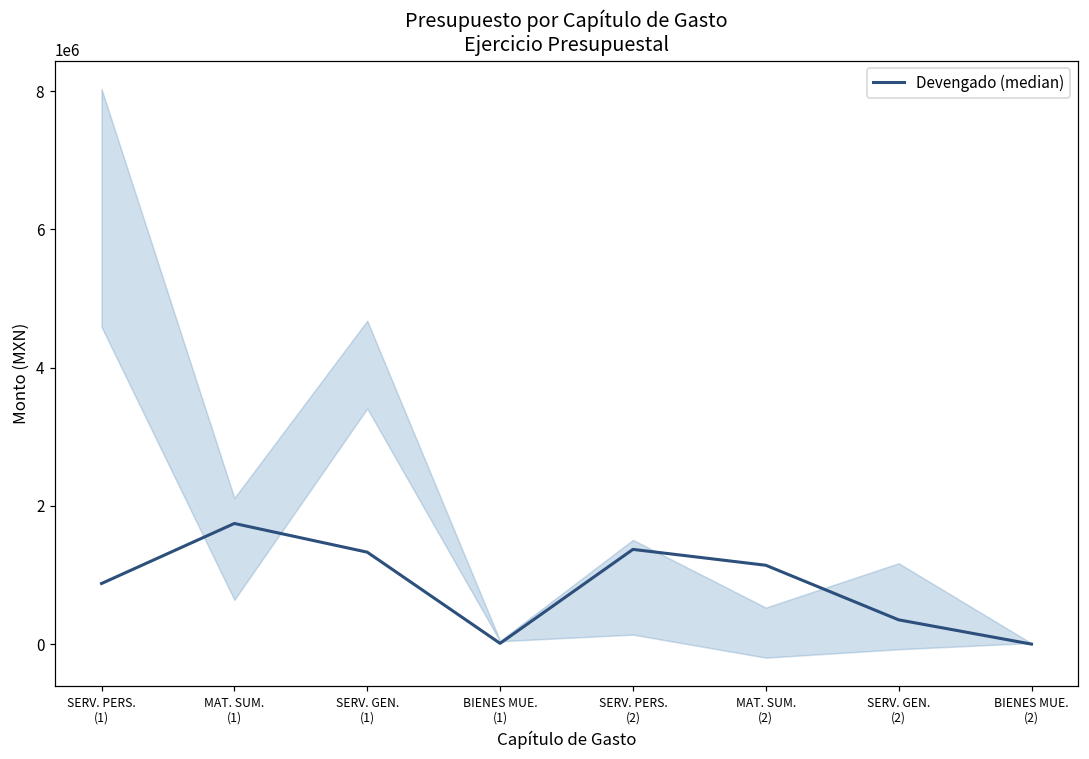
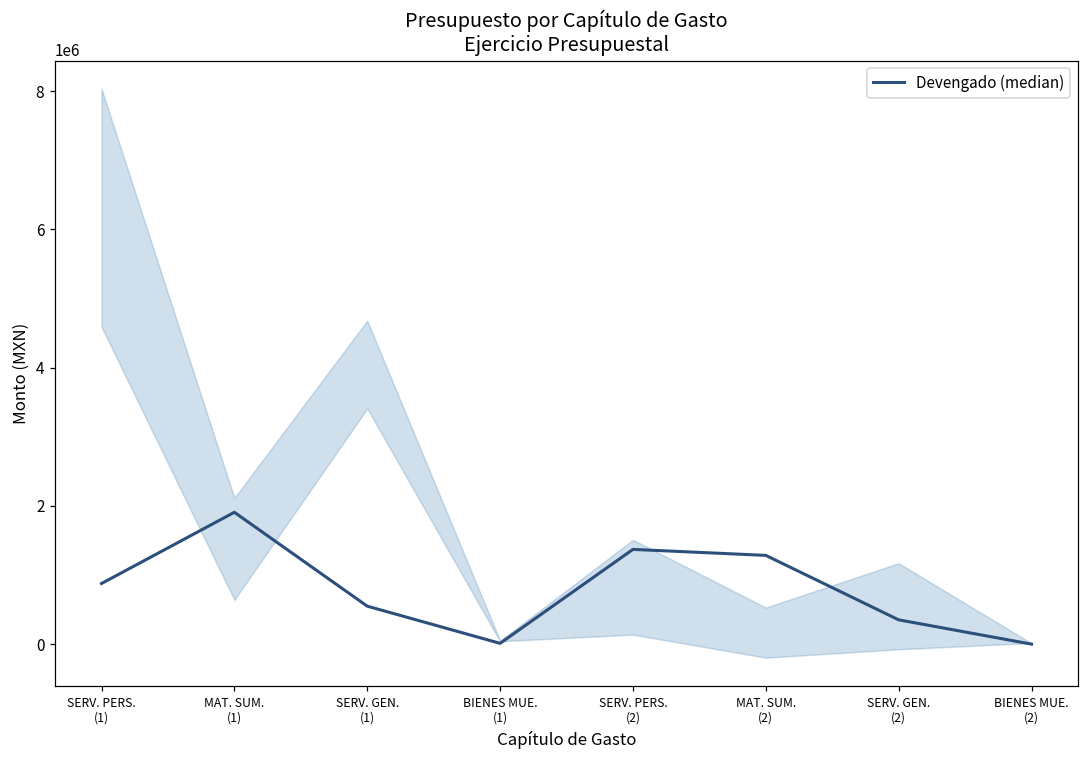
  {
    "Devengado (median)": {
      "SERV. PERS. (1)": 900000,
-     "MAT. SUM. (1)": 1700000,
-     "SERV. GEN. (1)": 1300000,
+     "MAT. SUM. (1)": 1900000,
+     "SERV. GEN. (1)": 500000,
      "SERV. PERS. (2)": 1400000,
-     "MAT. SUM. (2)": 1100000,
+     "MAT. SUM. (2)": 1300000,
      "SERV. GEN. (2)": 400000
    }
  }
